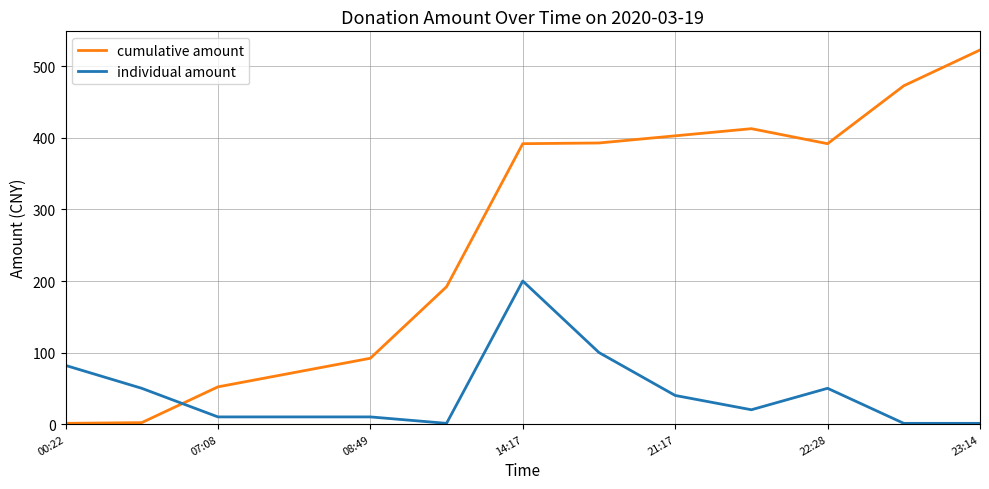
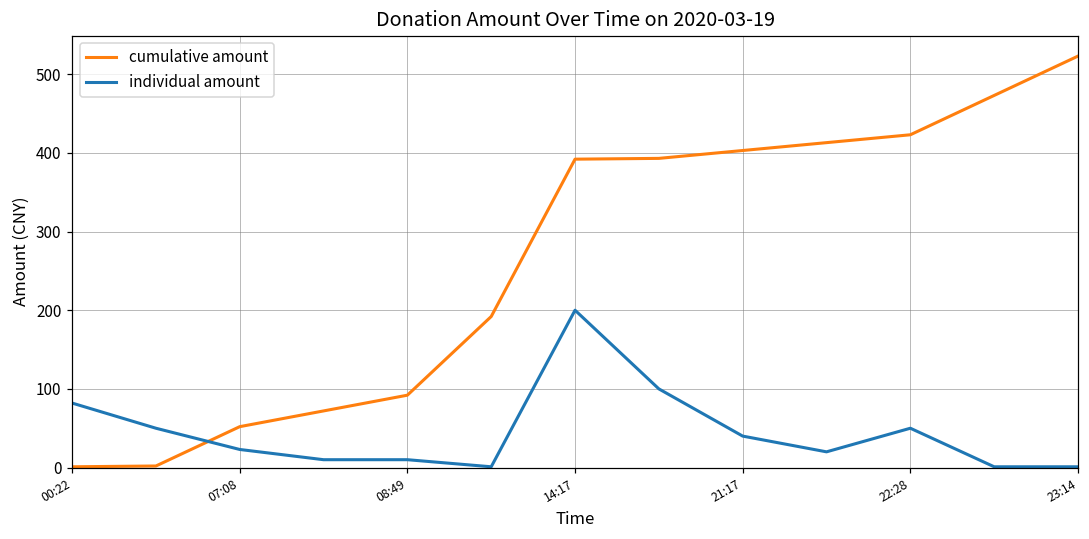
  {
    "cumulative amount": {
      "00:22": 0,
      "07:08": 50,
      "08:49": 90,
      "14:17": 390,
      "21:17": 400,
-     "22:28": 390,
+     "22:28": 420,
      "23:14": 520
    },
    "individual amount": {
      "00:22": 80,
-     "07:08": 10,
+     "07:08": 20,
      "08:49": 10,
      "14:17": 200,
      "21:17": 40,
      "22:28": 50,
      "23:14": 0
    }
  }
